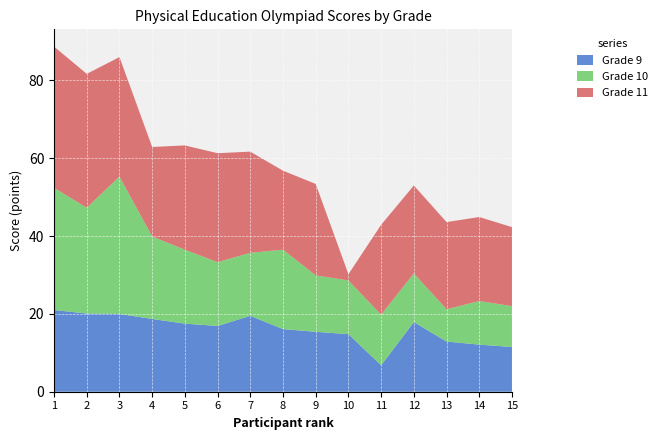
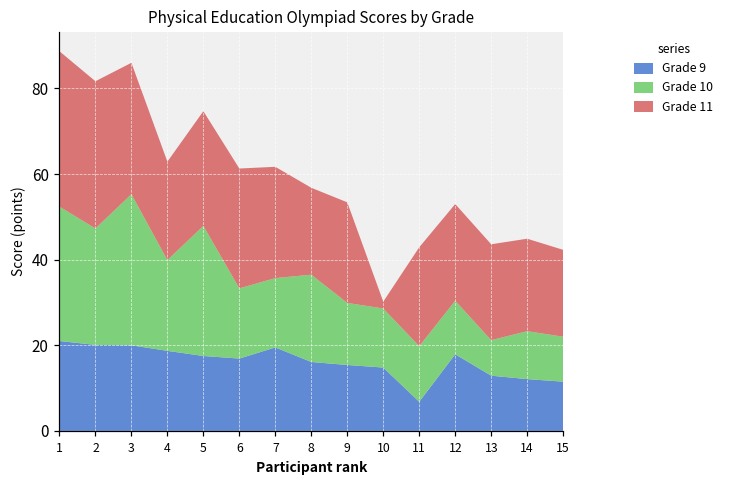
  {
    "Grade 9": {
      "1": 21,
      "2": 20,
      "3": 20,
      "4": 19,
      "5": 18,
      "6": 17,
      "7": 20,
      "8": 16,
      "9": 15,
      "10": 15,
      "11": 7,
      "12": 18,
      "13": 13,
      "14": 12,
      "15": 12
    },
    "Grade 10": {
      "1": 31,
      "2": 27,
      "3": 35,
      "4": 21,
-     "5": 19,
+     "5": 30,
      "6": 16,
      "7": 16,
      "8": 20,
      "9": 14,
      "10": 14,
      "11": 13,
      "12": 13,
      "13": 8,
      "14": 11,
      "15": 11
    },
    "Grade 11": {
      "1": 36,
      "2": 34,
      "3": 31,
      "4": 23,
      "5": 27,
      "6": 28,
      "7": 26,
      "8": 20,
      "9": 24,
      "10": 2,
      "11": 23,
      "12": 23,
      "13": 22,
      "14": 22,
      "15": 20
    }
  }
